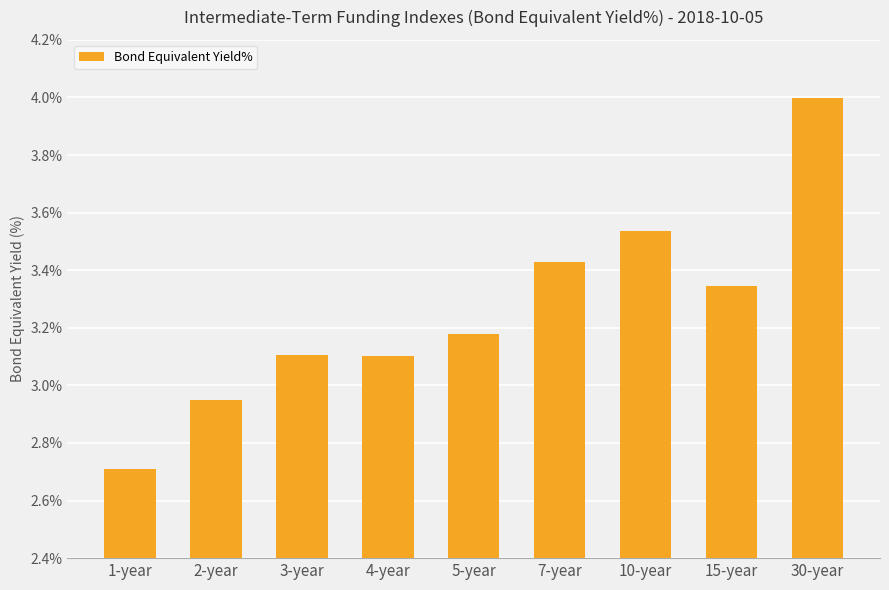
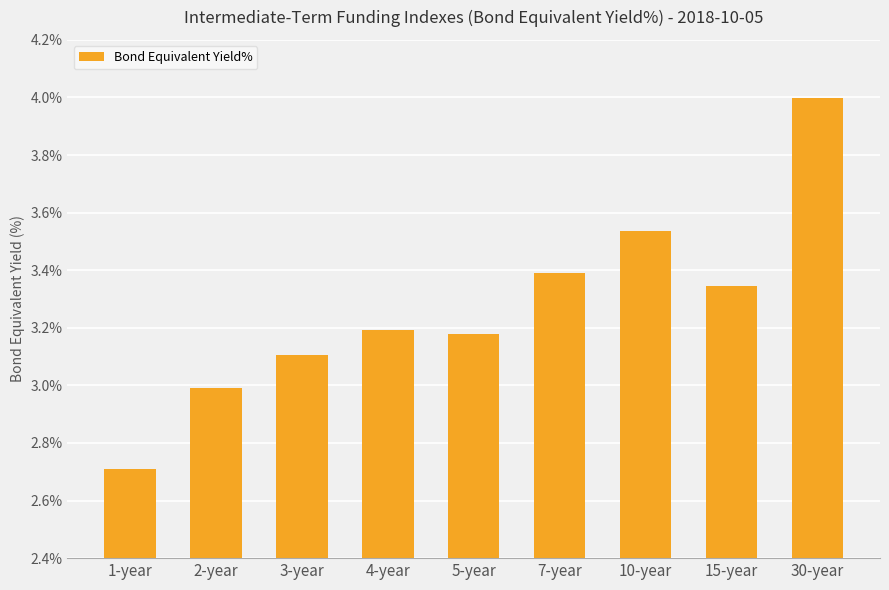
  {
    "1-year": "2.71%",
-   "2-year": "2.95%",
+   "2-year": "2.99%",
    "3-year": "3.11%",
-   "4-year": "3.10%",
+   "4-year": "3.19%",
    "5-year": "3.18%",
-   "7-year": "3.43%",
+   "7-year": "3.39%",
    "10-year": "3.53%",
    "15-year": "3.34%",
    "30-year": "4.00%"
  }
